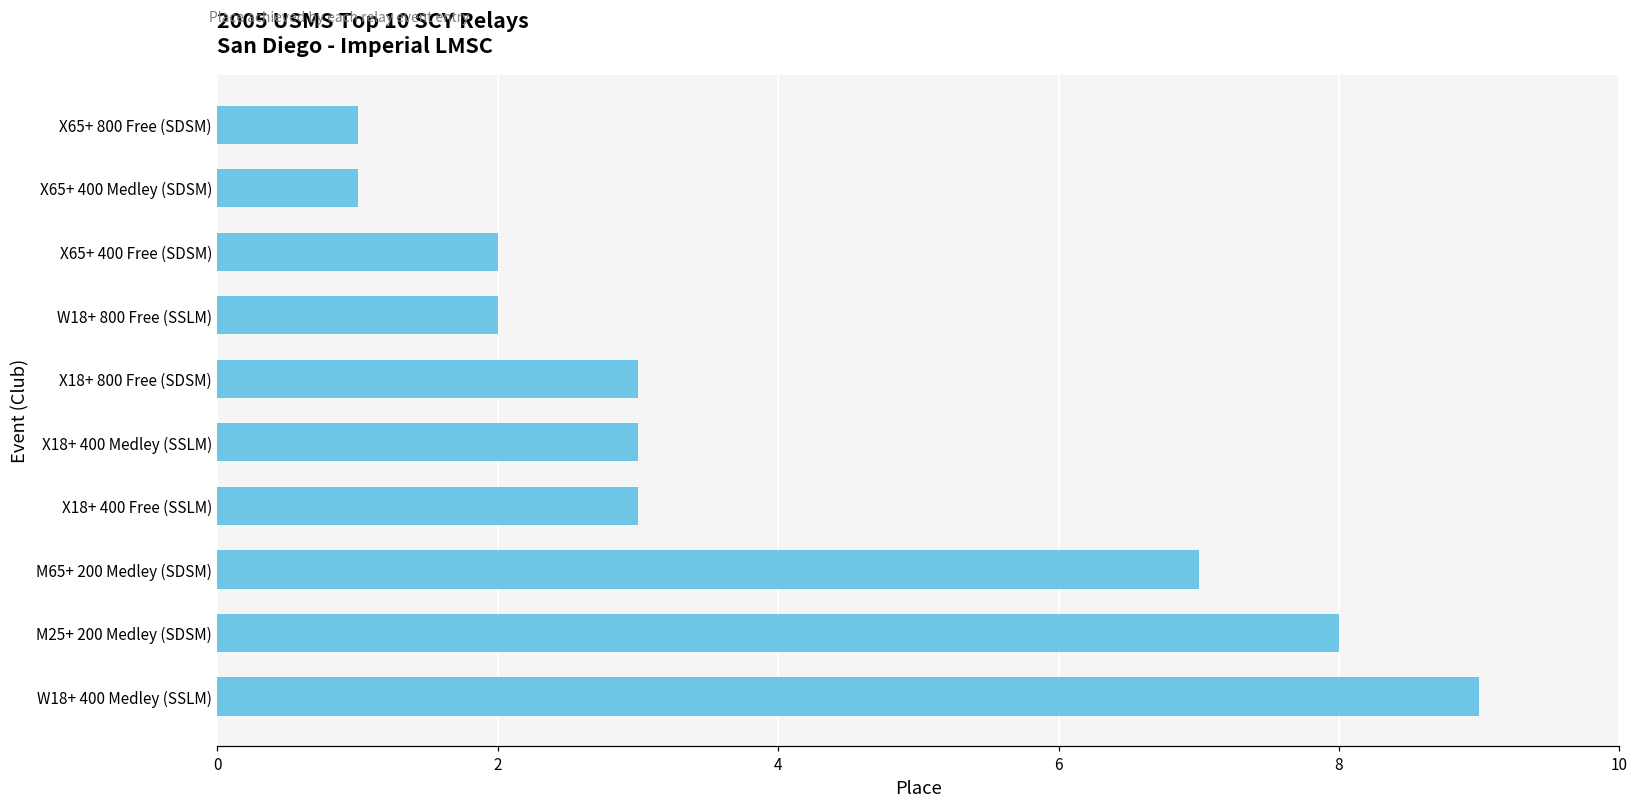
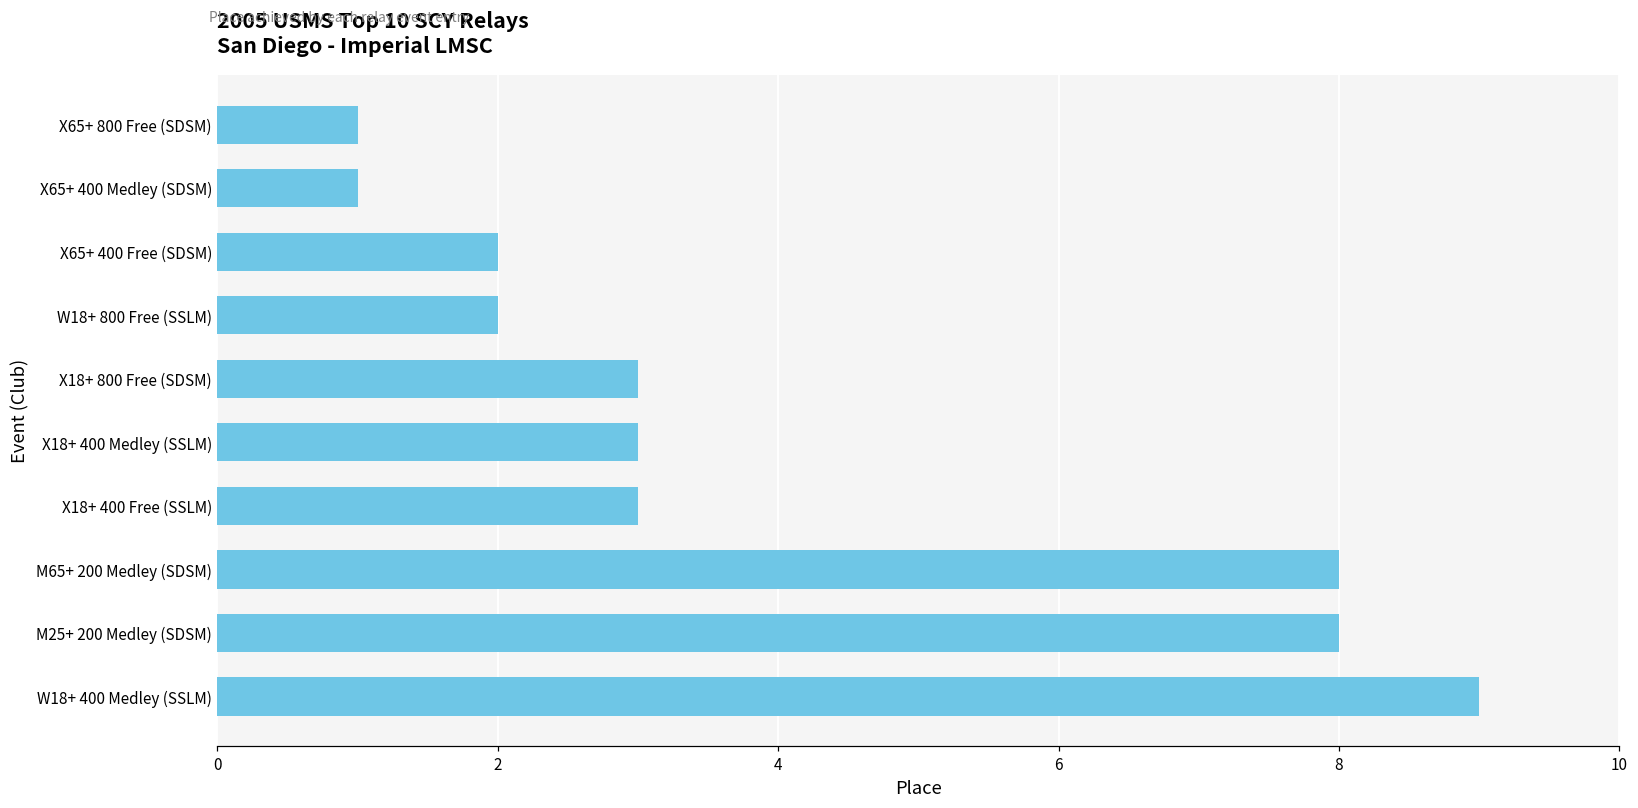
  {
    "X65+ 800 Free (SDSM)": 1,
    "X65+ 400 Medley (SDSM)": 1,
    "X65+ 400 Free (SDSM)": 2,
    "W18+ 800 Free (SSLM)": 2,
    "X18+ 800 Free (SDSM)": 3,
    "X18+ 400 Medley (SSLM)": 3,
    "X18+ 400 Free (SSLM)": 3,
-   "M65+ 200 Medley (SDSM)": 7,
+   "M65+ 200 Medley (SDSM)": 8,
    "M25+ 200 Medley (SDSM)": 8,
    "W18+ 400 Medley (SSLM)": 9
  }
